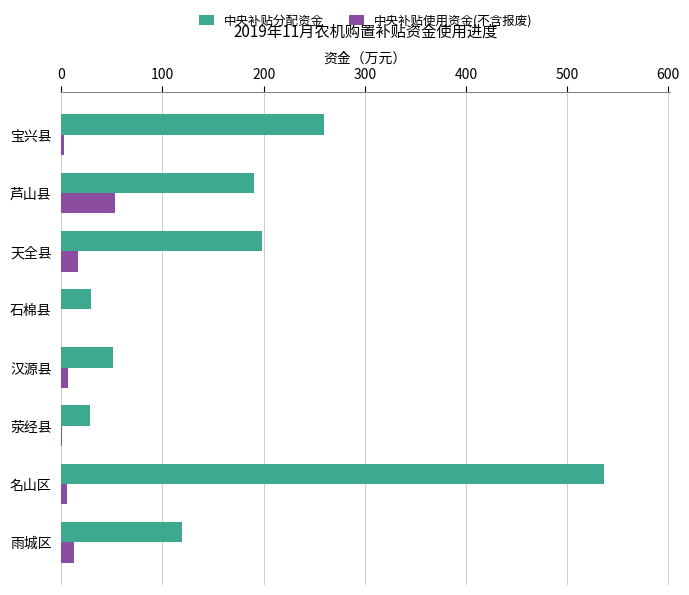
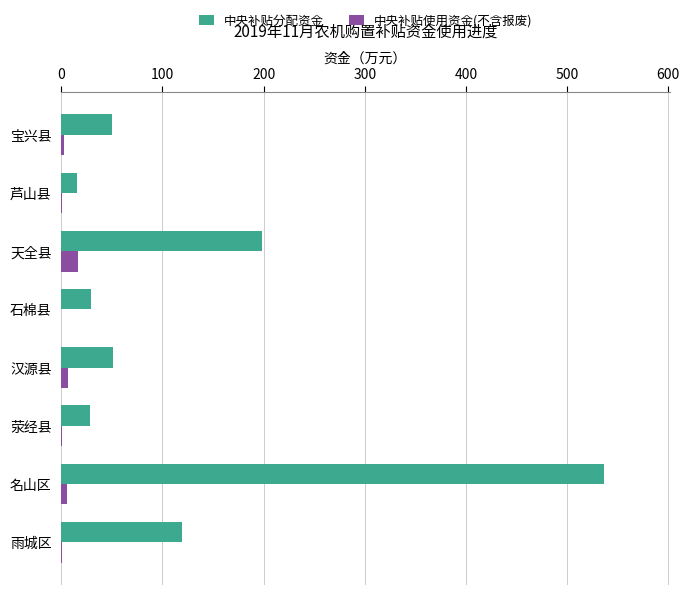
  {
    "中央补贴分配资金": {
-     "宝兴县": 260,
-     "芦山县": 190,
+     "宝兴县": 50,
+     "芦山县": 15,
      "天全县": 199,
      "石棉县": 29,
      "汉源县": 51,
      "荥经县": 28,
      "名山区": 537,
      "雨城区": 119
    },
    "中央补贴使用资金(不含报废)": {
      "宝兴县": 3,
-     "芦山县": 53,
+     "芦山县": 0,
      "天全县": 17,
      "汉源县": 6,
      "名山区": 6,
-     "雨城区": 13
+     "雨城区": 1
    }
  }
